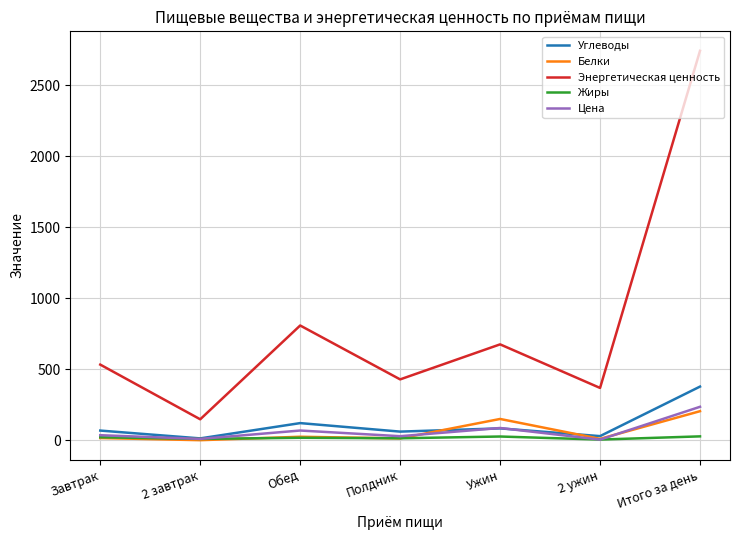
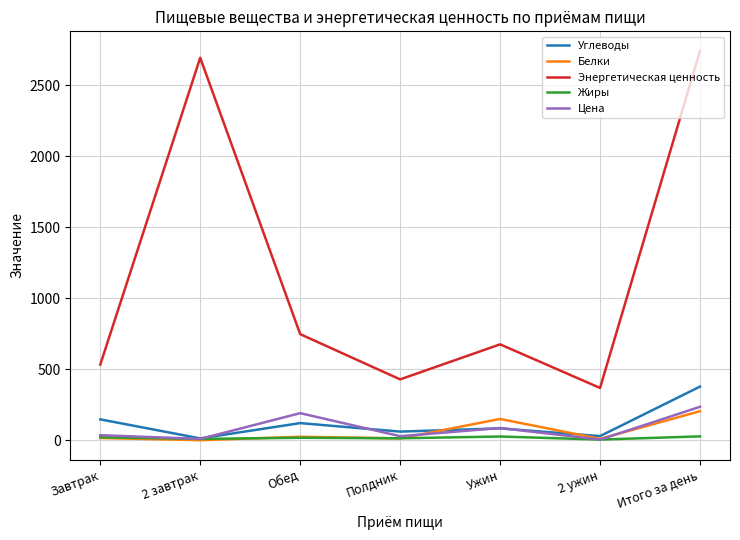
  {
    "Углеводы": {
-     "Завтрак": 70,
+     "Завтрак": 150,
      "Обед": 120,
      "Полдник": 60,
      "2 ужин": 30,
      "Итого за день": 380
    },
    "Белки": {
      "Ужин": 150,
      "Итого за день": 210
    },
    "Энергетическая ценность": {
      "Завтрак": 530,
-     "2 завтрак": 150,
-     "Обед": 810,
+     "2 завтрак": 2690,
+     "Обед": 750,
      "Полдник": 430,
      "Ужин": 680,
      "2 ужин": 370
    },
    "Жиры": {
      "Ужин": 30,
      "Итого за день": 30
    },
    "Цена": {
-     "Обед": 70,
+     "Обед": 190,
      "Итого за день": 240
    }
  }
